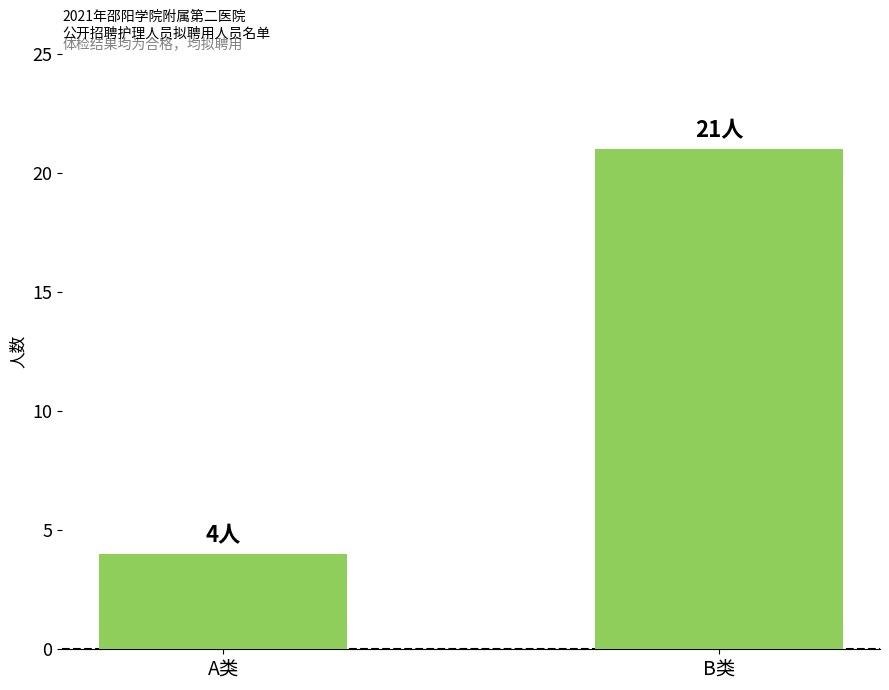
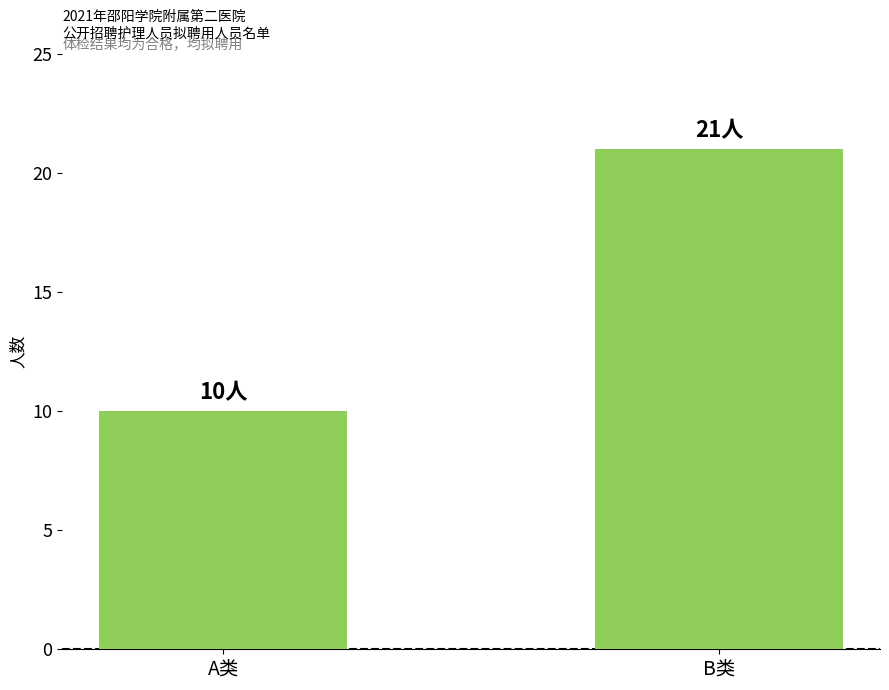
  {
-   "A类": "4人",
+   "A类": "10人",
    "B类": "21人"
  }
